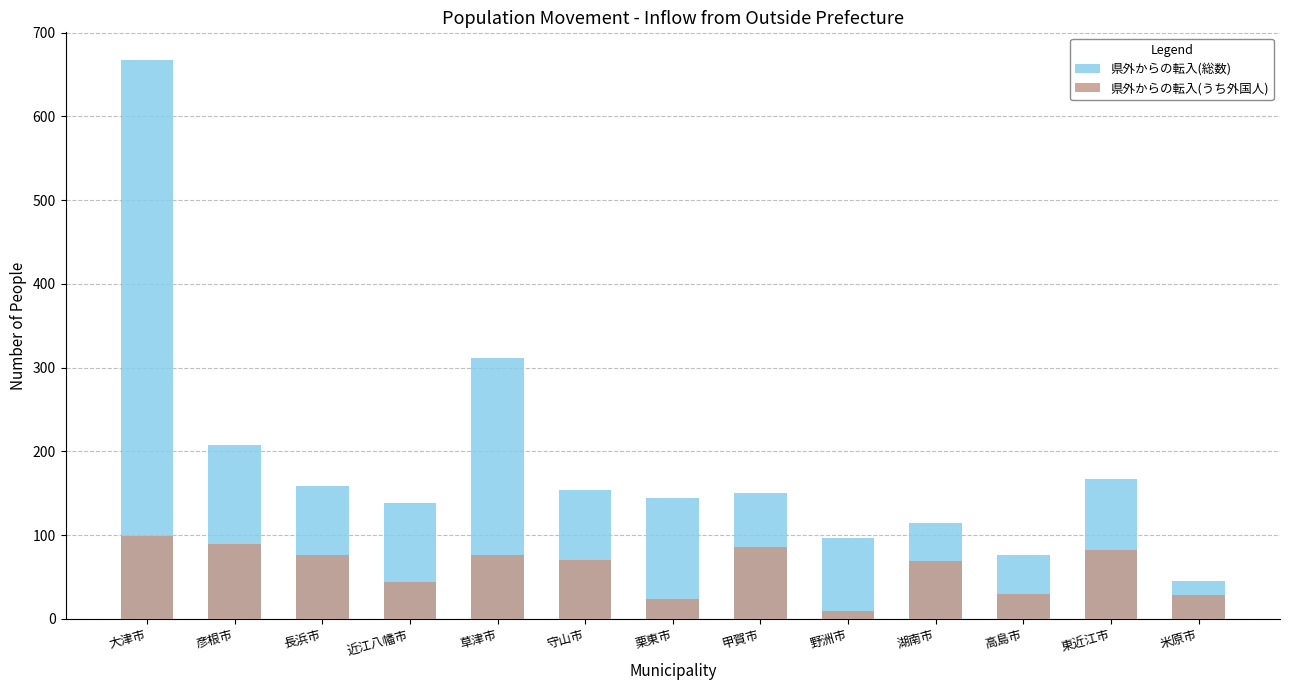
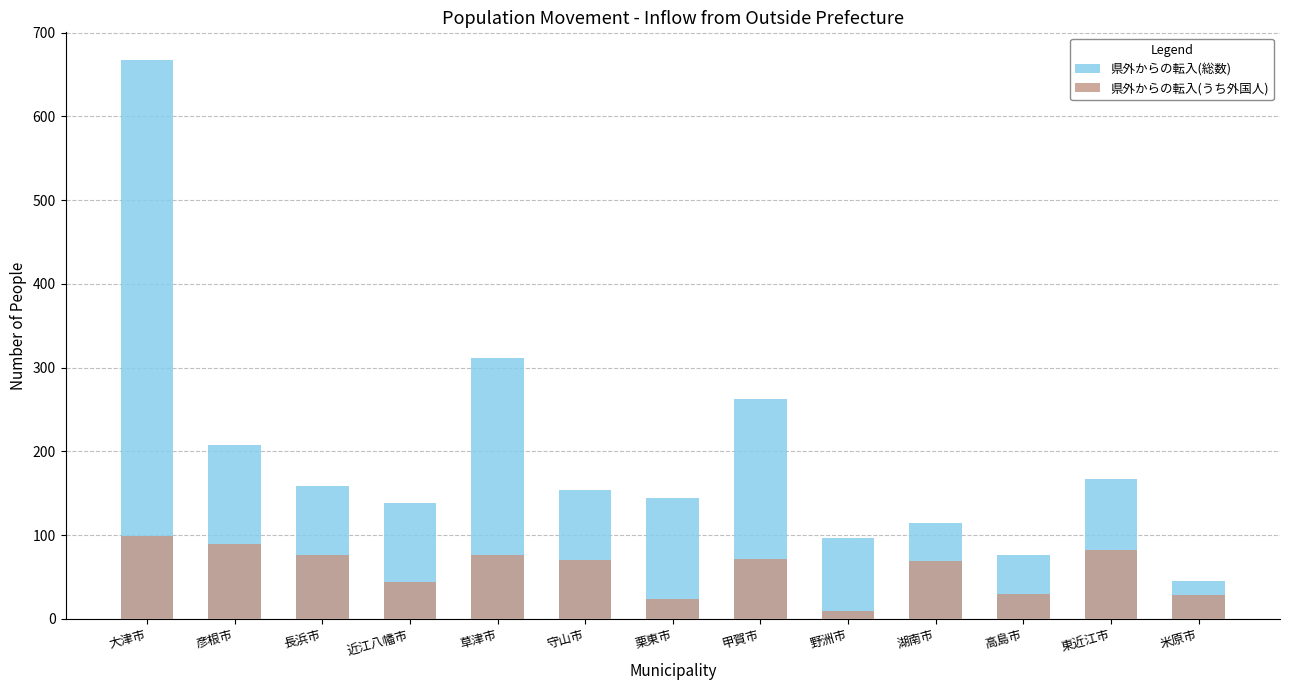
  {
    "県外からの転入(総数)": {
      "大津市": 670,
      "彦根市": 210,
      "長浜市": 160,
      "近江八幡市": 140,
      "草津市": 310,
      "守山市": 150,
      "栗東市": 140,
-     "甲賀市": 150,
+     "甲賀市": 260,
      "野洲市": 100,
      "湖南市": 120,
      "高島市": 80,
      "東近江市": 170,
      "米原市": 50
    },
    "県外からの転入(うち外国人)": {
-     "甲賀市": 90
+     "甲賀市": 70
    }
  }
